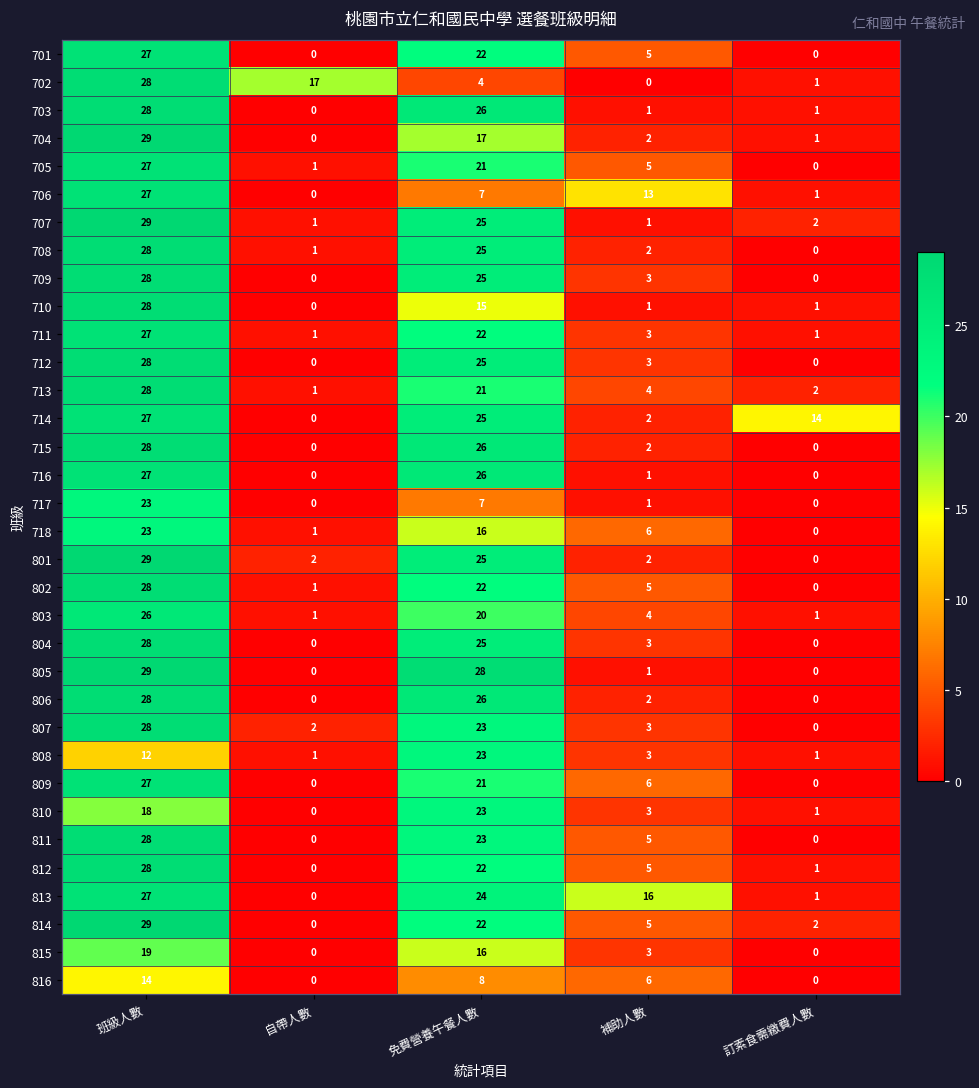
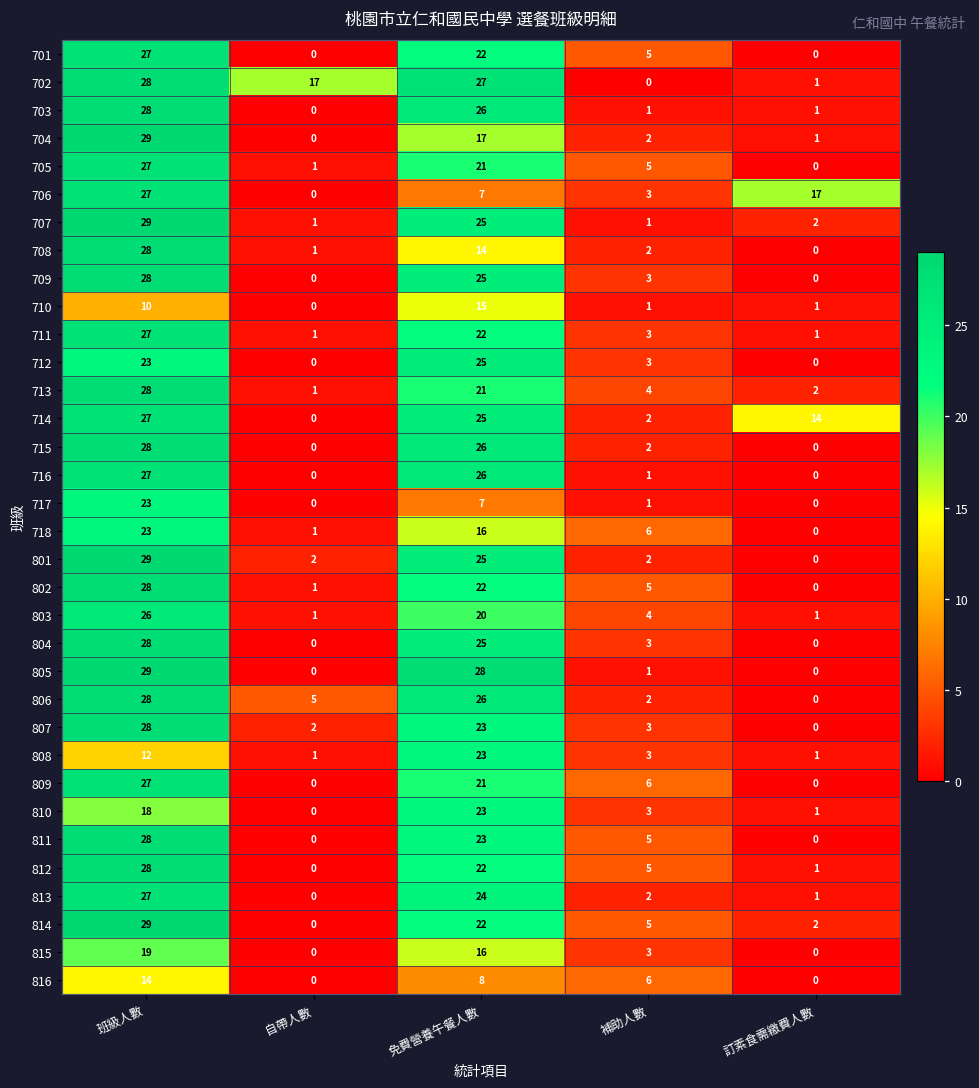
  {
    "701": {
      "班級人數": 27,
      "自帶人數": 0,
      "免費營養午餐人數": 22,
      "補助人數": 5,
      "訂素食需繳費人數": 0
    },
    "702": {
      "班級人數": 28,
      "自帶人數": 17,
-     "免費營養午餐人數": 4,
+     "免費營養午餐人數": 27,
      "補助人數": 0,
      "訂素食需繳費人數": 1
    },
    "703": {
      "班級人數": 28,
      "自帶人數": 0,
      "免費營養午餐人數": 26,
      "補助人數": 1,
      "訂素食需繳費人數": 1
    },
    "704": {
      "班級人數": 29,
      "自帶人數": 0,
      "免費營養午餐人數": 17,
      "補助人數": 2,
      "訂素食需繳費人數": 1
    },
    "705": {
      "班級人數": 27,
      "自帶人數": 1,
      "免費營養午餐人數": 21,
      "補助人數": 5,
      "訂素食需繳費人數": 0
    },
    "706": {
      "班級人數": 27,
      "自帶人數": 0,
      "免費營養午餐人數": 7,
-     "補助人數": 13,
-     "訂素食需繳費人數": 1
+     "補助人數": 3,
+     "訂素食需繳費人數": 17
    },
    "707": {
      "班級人數": 29,
      "自帶人數": 1,
      "免費營養午餐人數": 25,
      "補助人數": 1,
      "訂素食需繳費人數": 2
    },
    "708": {
      "班級人數": 28,
      "自帶人數": 1,
-     "免費營養午餐人數": 25,
+     "免費營養午餐人數": 14,
      "補助人數": 2,
      "訂素食需繳費人數": 0
    },
    "709": {
      "班級人數": 28,
      "自帶人數": 0,
      "免費營養午餐人數": 25,
      "補助人數": 3,
      "訂素食需繳費人數": 0
    },
    "710": {
-     "班級人數": 28,
+     "班級人數": 10,
      "自帶人數": 0,
      "免費營養午餐人數": 15,
      "補助人數": 1,
      "訂素食需繳費人數": 1
    },
    "711": {
      "班級人數": 27,
      "自帶人數": 1,
      "免費營養午餐人數": 22,
      "補助人數": 3,
      "訂素食需繳費人數": 1
    },
    "712": {
-     "班級人數": 28,
+     "班級人數": 23,
      "自帶人數": 0,
      "免費營養午餐人數": 25,
      "補助人數": 3,
      "訂素食需繳費人數": 0
    },
    "713": {
      "班級人數": 28,
      "自帶人數": 1,
      "免費營養午餐人數": 21,
      "補助人數": 4,
      "訂素食需繳費人數": 2
    },
    "714": {
      "班級人數": 27,
      "自帶人數": 0,
      "免費營養午餐人數": 25,
      "補助人數": 2,
      "訂素食需繳費人數": 14
    },
    "715": {
      "班級人數": 28,
      "自帶人數": 0,
      "免費營養午餐人數": 26,
      "補助人數": 2,
      "訂素食需繳費人數": 0
    },
    "716": {
      "班級人數": 27,
      "自帶人數": 0,
      "免費營養午餐人數": 26,
      "補助人數": 1,
      "訂素食需繳費人數": 0
    },
    "717": {
      "班級人數": 23,
      "自帶人數": 0,
      "免費營養午餐人數": 7,
      "補助人數": 1,
      "訂素食需繳費人數": 0
    },
    "718": {
      "班級人數": 23,
      "自帶人數": 1,
      "免費營養午餐人數": 16,
      "補助人數": 6,
      "訂素食需繳費人數": 0
    },
    "801": {
      "班級人數": 29,
      "自帶人數": 2,
      "免費營養午餐人數": 25,
      "補助人數": 2,
      "訂素食需繳費人數": 0
    },
    "802": {
      "班級人數": 28,
      "自帶人數": 1,
      "免費營養午餐人數": 22,
      "補助人數": 5,
      "訂素食需繳費人數": 0
    },
    "803": {
      "班級人數": 26,
      "自帶人數": 1,
      "免費營養午餐人數": 20,
      "補助人數": 4,
      "訂素食需繳費人數": 1
    },
    "804": {
      "班級人數": 28,
      "自帶人數": 0,
      "免費營養午餐人數": 25,
      "補助人數": 3,
      "訂素食需繳費人數": 0
    },
    "805": {
      "班級人數": 29,
      "自帶人數": 0,
      "免費營養午餐人數": 28,
      "補助人數": 1,
      "訂素食需繳費人數": 0
    },
    "806": {
      "班級人數": 28,
-     "自帶人數": 0,
+     "自帶人數": 5,
      "免費營養午餐人數": 26,
      "補助人數": 2,
      "訂素食需繳費人數": 0
    },
    "807": {
      "班級人數": 28,
      "自帶人數": 2,
      "免費營養午餐人數": 23,
      "補助人數": 3,
      "訂素食需繳費人數": 0
    },
    "808": {
      "班級人數": 12,
      "自帶人數": 1,
      "免費營養午餐人數": 23,
      "補助人數": 3,
      "訂素食需繳費人數": 1
    },
    "809": {
      "班級人數": 27,
      "自帶人數": 0,
      "免費營養午餐人數": 21,
      "補助人數": 6,
      "訂素食需繳費人數": 0
    },
    "810": {
      "班級人數": 18,
      "自帶人數": 0,
      "免費營養午餐人數": 23,
      "補助人數": 3,
      "訂素食需繳費人數": 1
    },
    "811": {
      "班級人數": 28,
      "自帶人數": 0,
      "免費營養午餐人數": 23,
      "補助人數": 5,
      "訂素食需繳費人數": 0
    },
    "812": {
      "班級人數": 28,
      "自帶人數": 0,
      "免費營養午餐人數": 22,
      "補助人數": 5,
      "訂素食需繳費人數": 1
    },
    "813": {
      "班級人數": 27,
      "自帶人數": 0,
      "免費營養午餐人數": 24,
-     "補助人數": 16,
+     "補助人數": 2,
      "訂素食需繳費人數": 1
    },
    "814": {
      "班級人數": 29,
      "自帶人數": 0,
      "免費營養午餐人數": 22,
      "補助人數": 5,
      "訂素食需繳費人數": 2
    },
    "815": {
      "班級人數": 19,
      "自帶人數": 0,
      "免費營養午餐人數": 16,
      "補助人數": 3,
      "訂素食需繳費人數": 0
    },
    "816": {
      "班級人數": 14,
      "自帶人數": 0,
      "免費營養午餐人數": 8,
      "補助人數": 6,
      "訂素食需繳費人數": 0
    }
  }
